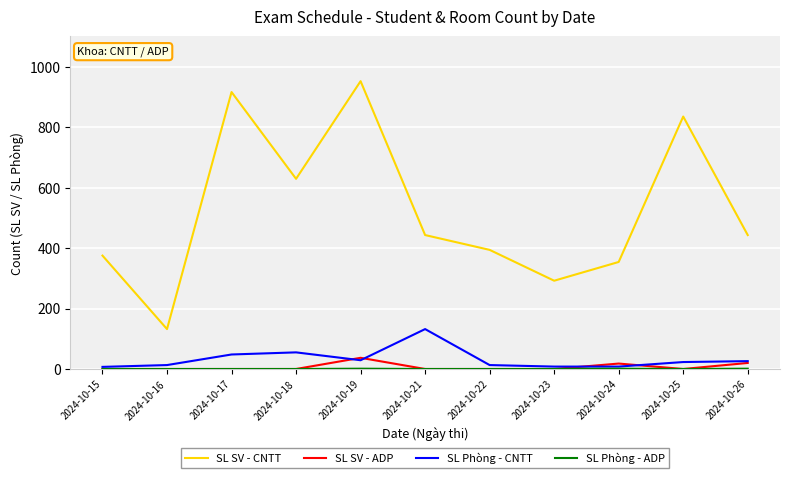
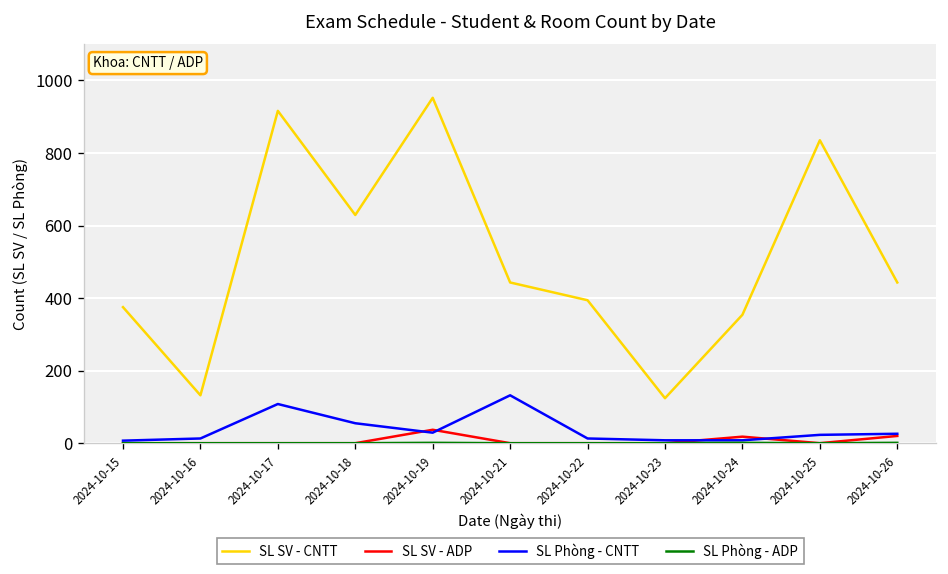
  {
    "SL SV - CNTT": {
      "2024-10-15": 380,
      "2024-10-16": 130,
      "2024-10-17": 920,
      "2024-10-18": 630,
      "2024-10-19": 950,
      "2024-10-21": 440,
      "2024-10-22": 390,
-     "2024-10-23": 290,
+     "2024-10-23": 120,
      "2024-10-24": 350,
      "2024-10-25": 840,
      "2024-10-26": 440
    },
    "SL SV - ADP": {
      "2024-10-24": 20
    },
    "SL Phòng - CNTT": {
      "2024-10-16": 10,
-     "2024-10-17": 50,
+     "2024-10-17": 110,
      "2024-10-18": 60,
      "2024-10-21": 130,
      "2024-10-22": 10,
      "2024-10-25": 20
    },
    "SL Phòng - ADP": {
      "2024-10-19": 0,
      "2024-10-26": 0
    }
  }
